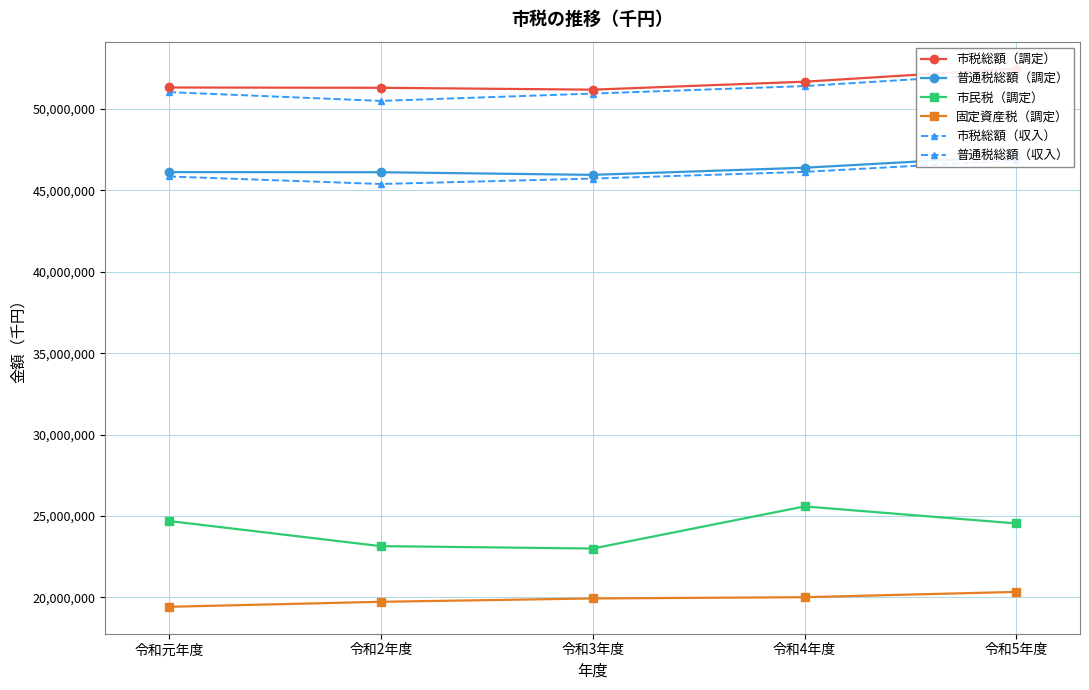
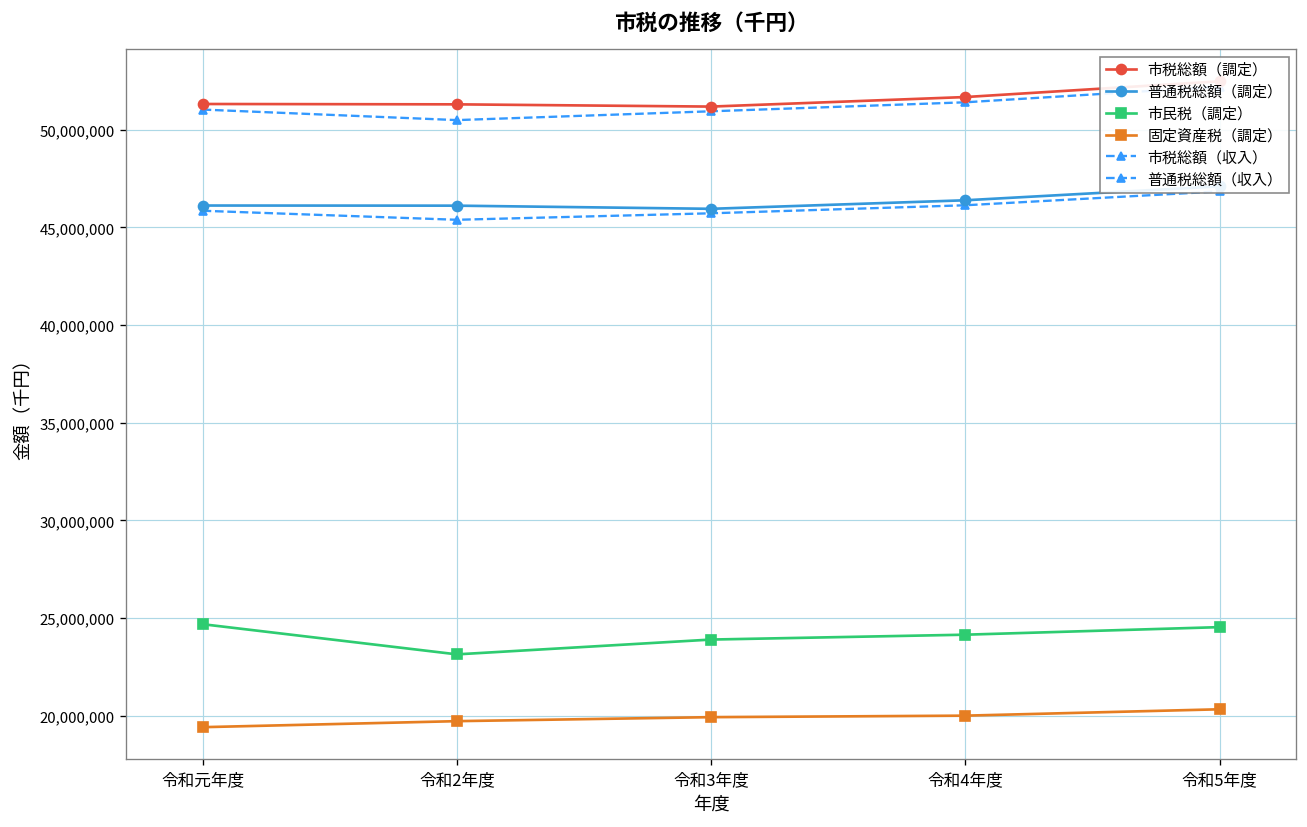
  {
    "市民税（調定）": {
      "令和元年度": "24,700,000",
      "令和2年度": "23,100,000",
-     "令和3年度": "23,000,000",
-     "令和4年度": "25,600,000",
+     "令和3年度": "23,900,000",
+     "令和4年度": "24,100,000",
      "令和5年度": "24,500,000"
    }
  }
